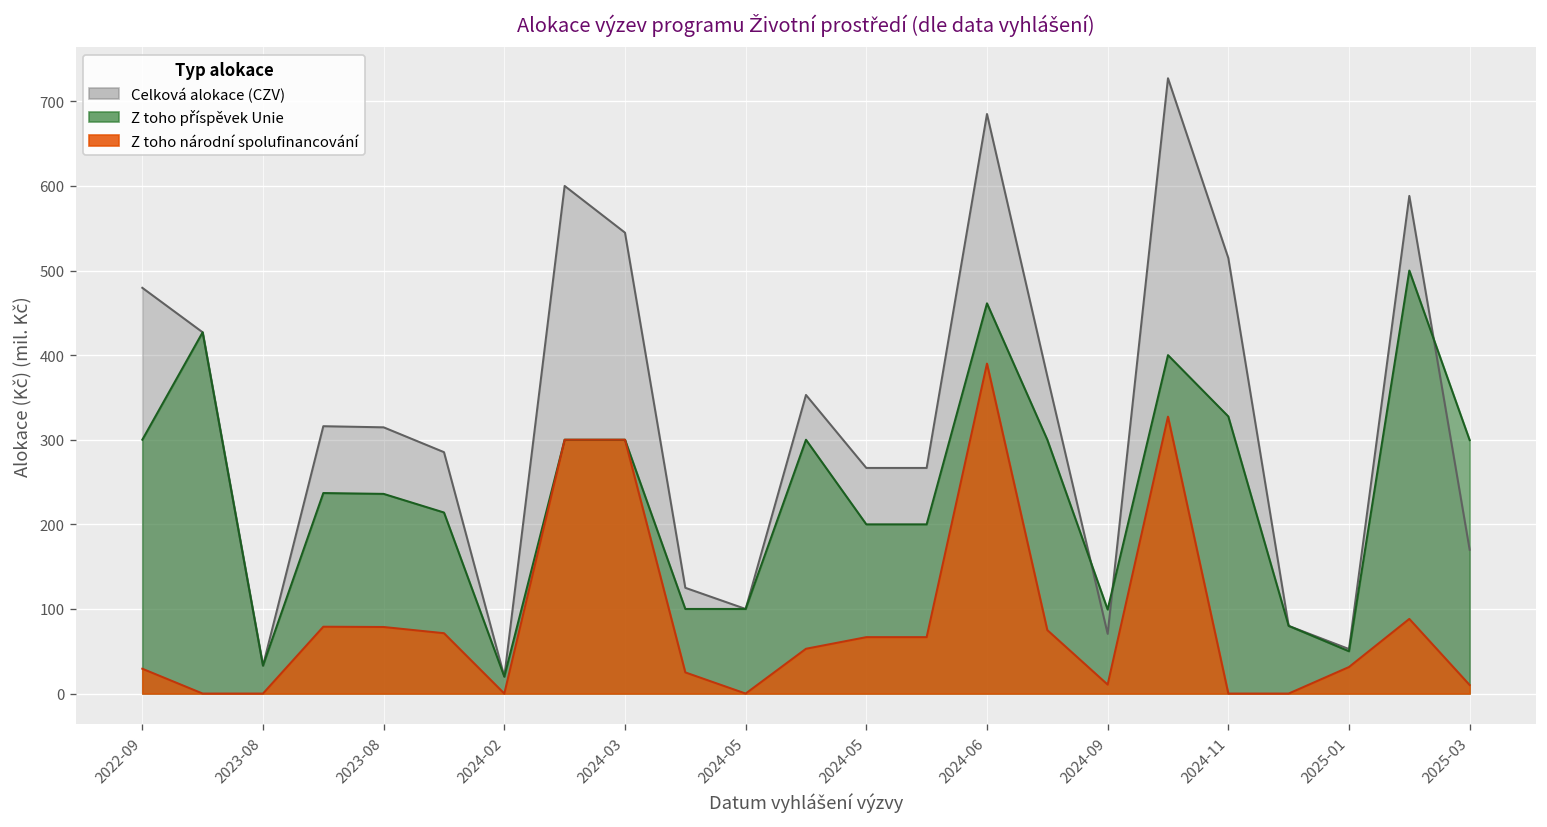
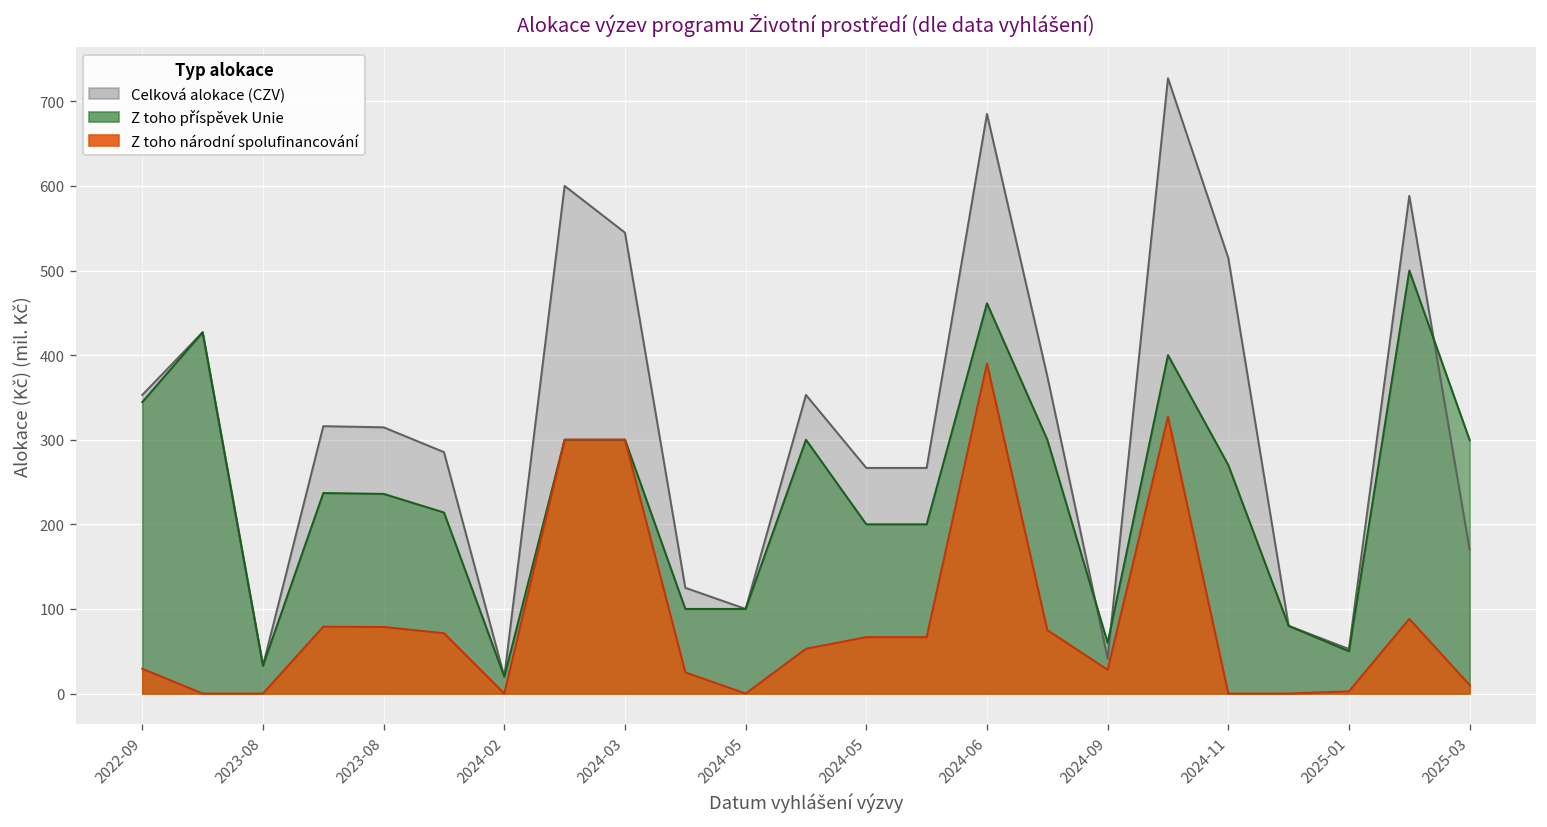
  {
    "Celková alokace (CZV)": {
-     "2022-09": 480,
+     "2022-09": 350,
      "2024-03": 540,
      "2024-06": 690,
-     "2024-09": 70,
+     "2024-09": 40,
      "2024-11": 510,
      "2025-03": 170
    },
    "Z toho příspěvek Unie": {
-     "2022-09": 300,
+     "2022-09": 340,
      "2024-06": 460,
-     "2024-09": 100,
-     "2024-11": 330,
+     "2024-09": 60,
+     "2024-11": 270,
      "2025-03": 300
    },
    "Z toho národní spolufinancování": {
      "2022-09": 30,
      "2024-02": 0,
      "2024-06": 390,
-     "2024-09": 10,
+     "2024-09": 30,
      "2024-11": 0,
-     "2025-01": 30,
+     "2025-01": 0,
      "2025-03": 10
    }
  }
